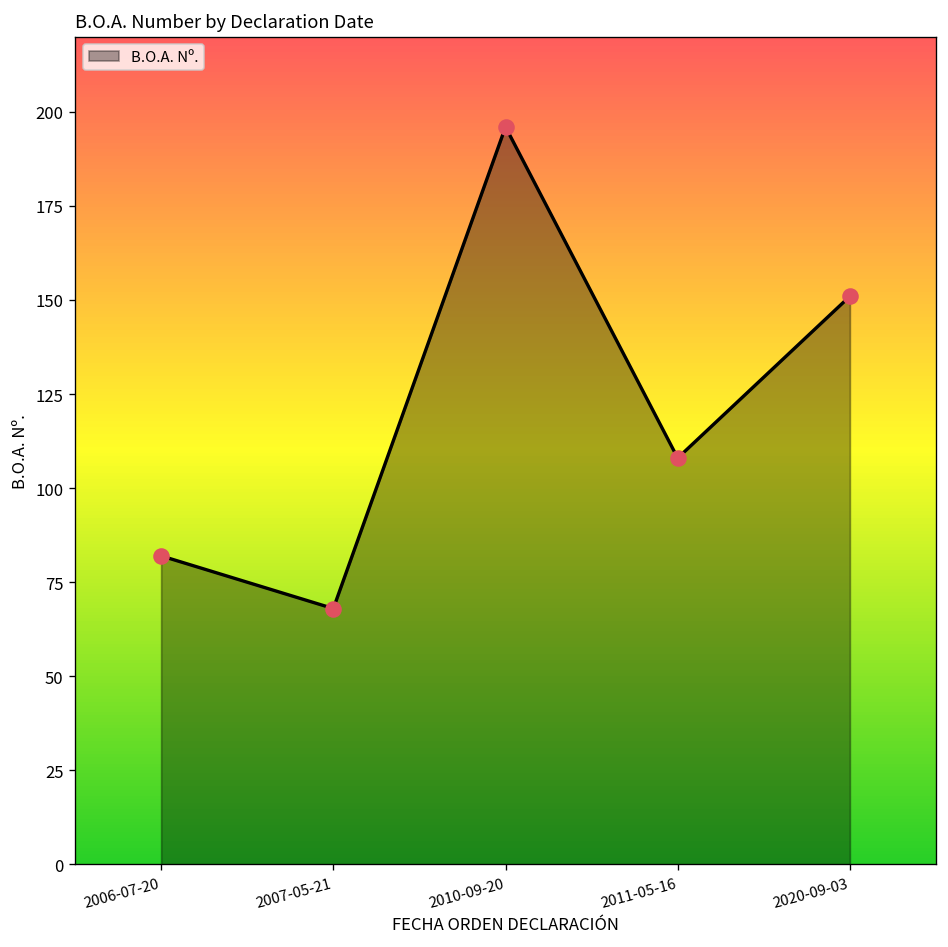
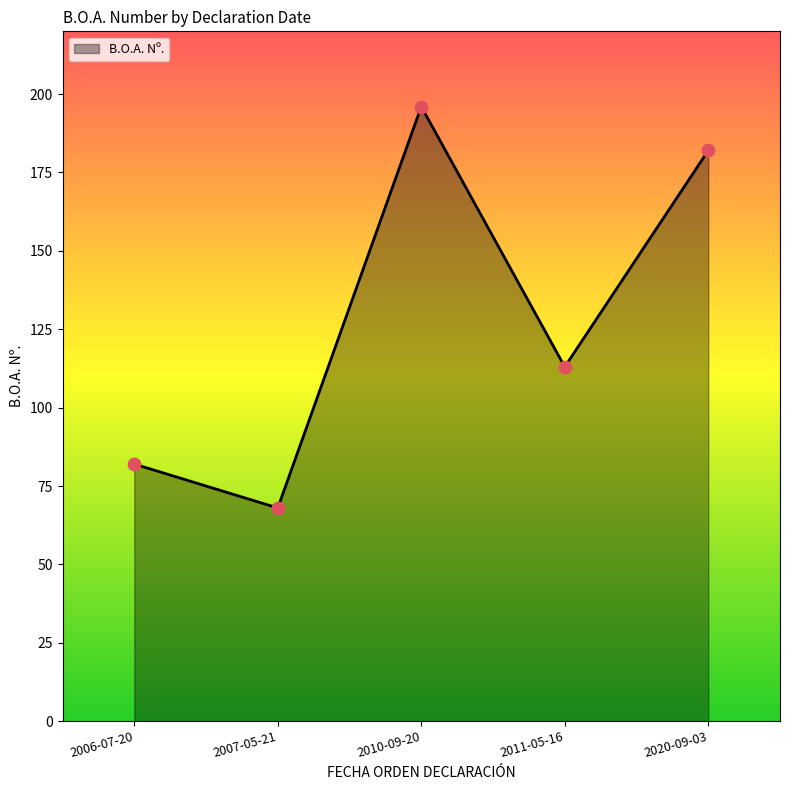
  {
    "2006-07-20": 82,
    "2007-05-21": 68,
    "2010-09-20": 196,
-   "2011-05-16": 108,
-   "2020-09-03": 151
+   "2011-05-16": 113,
+   "2020-09-03": 182
  }
